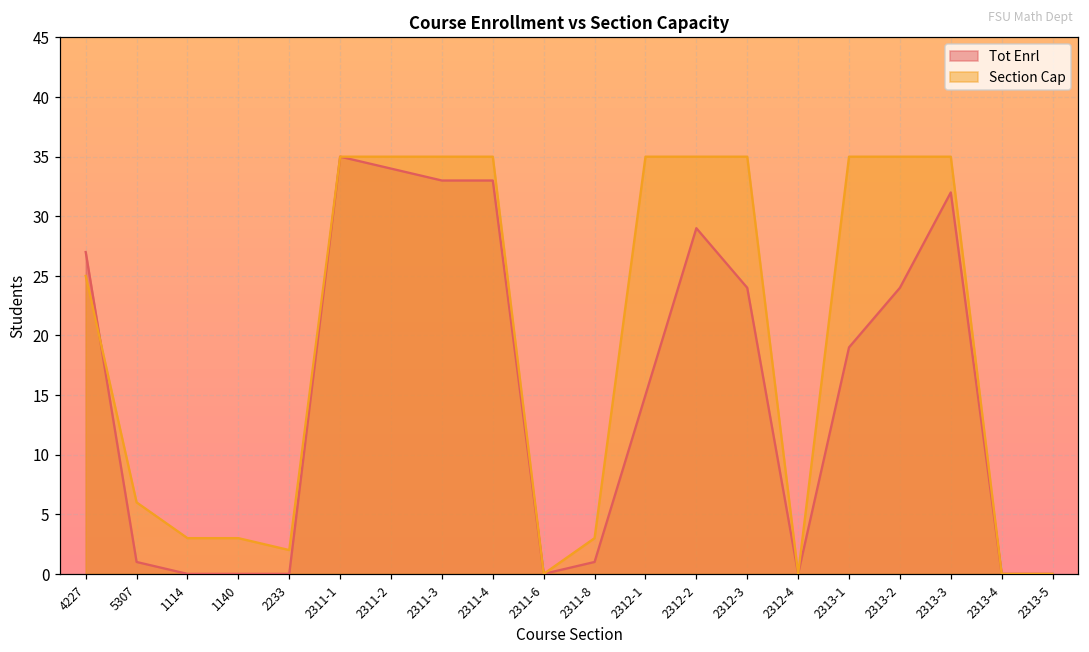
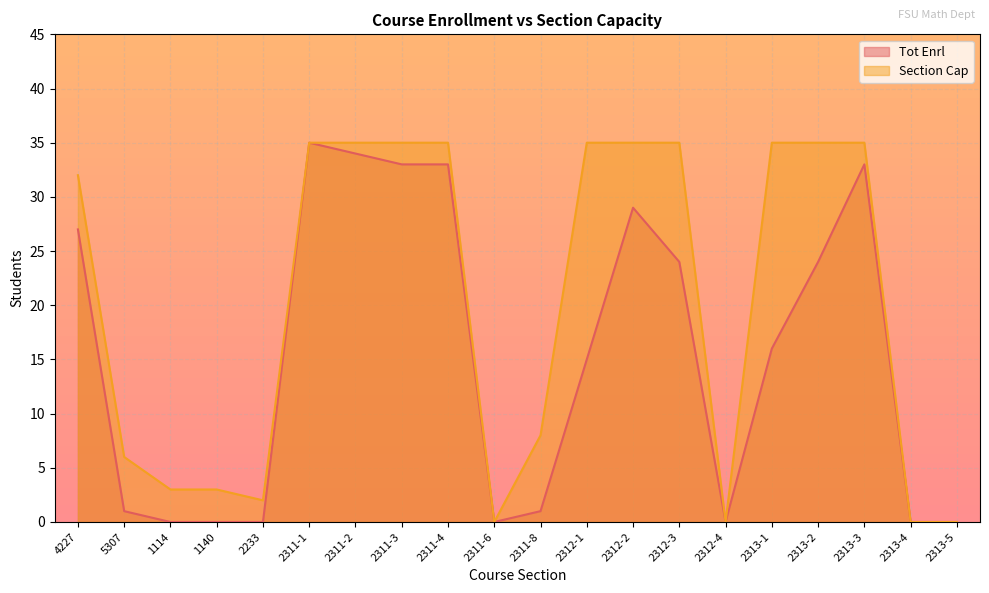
  {
    "Tot Enrl": {
      "4227": 27,
      "5307": 1,
      "1114": 0,
      "1140": 0,
      "2233": 0,
      "2311-2": 34,
      "2311-3": 33,
      "2311-4": 33,
      "2311-8": 1,
      "2312-1": 15,
      "2312-2": 29,
      "2312-3": 24,
-     "2313-1": 19,
+     "2313-1": 16,
      "2313-2": 24,
-     "2313-3": 32
+     "2313-3": 33
    },
    "Section Cap": {
-     "4227": 25,
+     "4227": 32,
      "5307": 6,
      "1114": 3,
      "1140": 3,
      "2233": 2,
      "2311-2": 35,
      "2311-3": 35,
      "2311-4": 35,
-     "2311-8": 3,
+     "2311-8": 8,
      "2312-1": 35,
      "2312-2": 35,
      "2312-3": 35,
      "2313-1": 35,
      "2313-2": 35,
      "2313-3": 35
    }
  }
